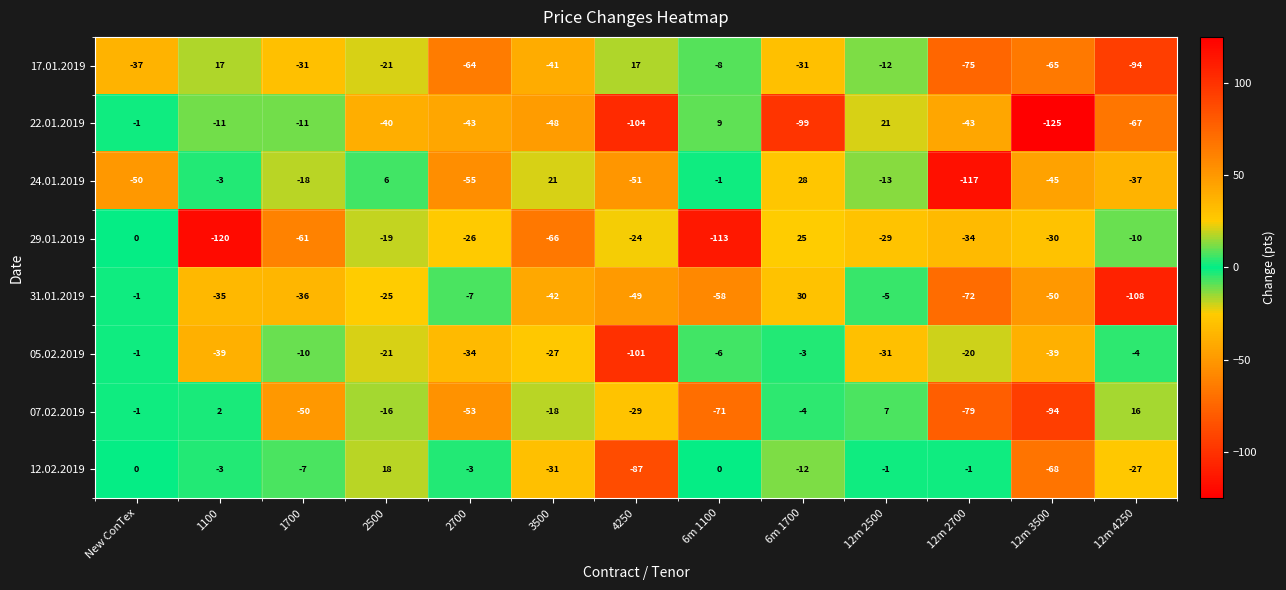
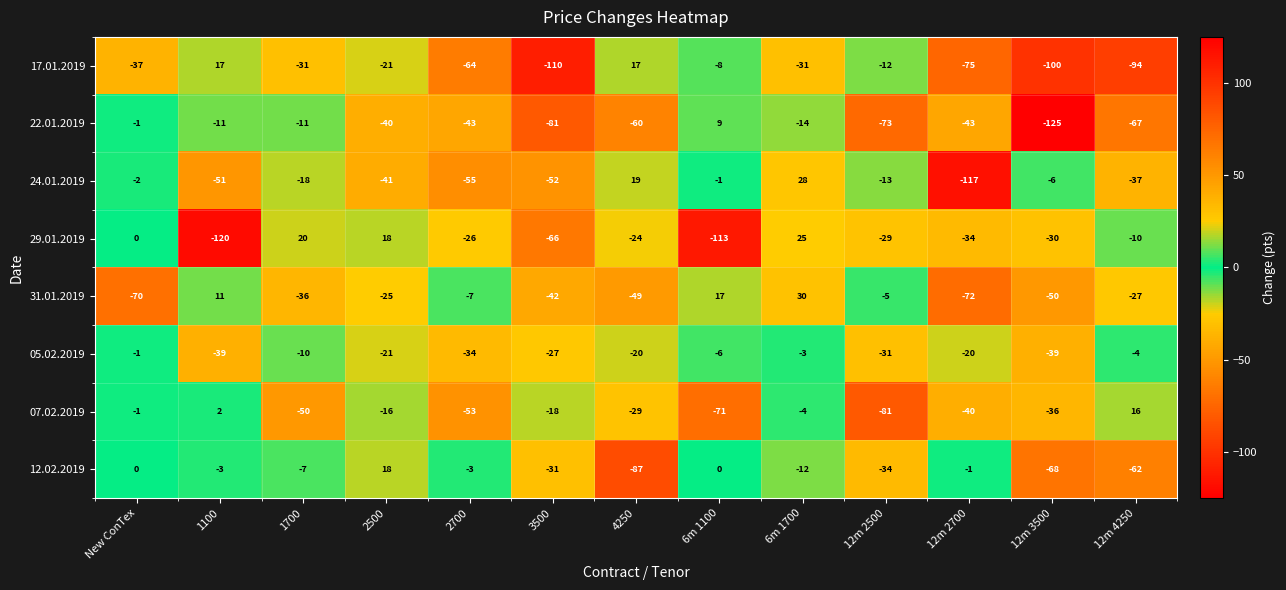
  {
    "17.01.2019": {
      "New ConTex": -37,
      "1100": 17,
      "1700": -31,
      "2500": -21,
      "2700": -64,
-     "3500": -41,
+     "3500": -110,
      "4250": 17,
      "6m 1100": -8,
      "6m 1700": -31,
      "12m 2500": -12,
      "12m 2700": -75,
-     "12m 3500": -65,
+     "12m 3500": -100,
      "12m 4250": -94
    },
    "22.01.2019": {
      "New ConTex": -1,
      "1100": -11,
      "1700": -11,
      "2500": -40,
      "2700": -43,
-     "3500": -48,
-     "4250": -104,
+     "3500": -81,
+     "4250": -60,
      "6m 1100": 9,
-     "6m 1700": -99,
-     "12m 2500": 21,
+     "6m 1700": -14,
+     "12m 2500": -73,
      "12m 2700": -43,
      "12m 3500": -125,
      "12m 4250": -67
    },
    "24.01.2019": {
-     "New ConTex": -50,
-     "1100": -3,
+     "New ConTex": -2,
+     "1100": -51,
      "1700": -18,
-     "2500": 6,
+     "2500": -41,
      "2700": -55,
-     "3500": 21,
-     "4250": -51,
+     "3500": -52,
+     "4250": 19,
      "6m 1100": -1,
      "6m 1700": 28,
      "12m 2500": -13,
      "12m 2700": -117,
-     "12m 3500": -45,
+     "12m 3500": -6,
      "12m 4250": -37
    },
    "29.01.2019": {
      "New ConTex": 0,
      "1100": -120,
-     "1700": -61,
-     "2500": -19,
+     "1700": 20,
+     "2500": 18,
      "2700": -26,
      "3500": -66,
      "4250": -24,
      "6m 1100": -113,
      "6m 1700": 25,
      "12m 2500": -29,
      "12m 2700": -34,
      "12m 3500": -30,
      "12m 4250": -10
    },
    "31.01.2019": {
-     "New ConTex": -1,
-     "1100": -35,
+     "New ConTex": -70,
+     "1100": 11,
      "1700": -36,
      "2500": -25,
      "2700": -7,
      "3500": -42,
      "4250": -49,
-     "6m 1100": -58,
+     "6m 1100": 17,
      "6m 1700": 30,
      "12m 2500": -5,
      "12m 2700": -72,
      "12m 3500": -50,
-     "12m 4250": -108
+     "12m 4250": -27
    },
    "05.02.2019": {
      "New ConTex": -1,
      "1100": -39,
      "1700": -10,
      "2500": -21,
      "2700": -34,
      "3500": -27,
-     "4250": -101,
+     "4250": -20,
      "6m 1100": -6,
      "6m 1700": -3,
      "12m 2500": -31,
      "12m 2700": -20,
      "12m 3500": -39,
      "12m 4250": -4
    },
    "07.02.2019": {
      "New ConTex": -1,
      "1100": 2,
      "1700": -50,
      "2500": -16,
      "2700": -53,
      "3500": -18,
      "4250": -29,
      "6m 1100": -71,
      "6m 1700": -4,
-     "12m 2500": 7,
-     "12m 2700": -79,
-     "12m 3500": -94,
+     "12m 2500": -81,
+     "12m 2700": -40,
+     "12m 3500": -36,
      "12m 4250": 16
    },
    "12.02.2019": {
      "New ConTex": 0,
      "1100": -3,
      "1700": -7,
      "2500": 18,
      "2700": -3,
      "3500": -31,
      "4250": -87,
      "6m 1100": 0,
      "6m 1700": -12,
-     "12m 2500": -1,
+     "12m 2500": -34,
      "12m 2700": -1,
      "12m 3500": -68,
-     "12m 4250": -27
+     "12m 4250": -62
    }
  }
